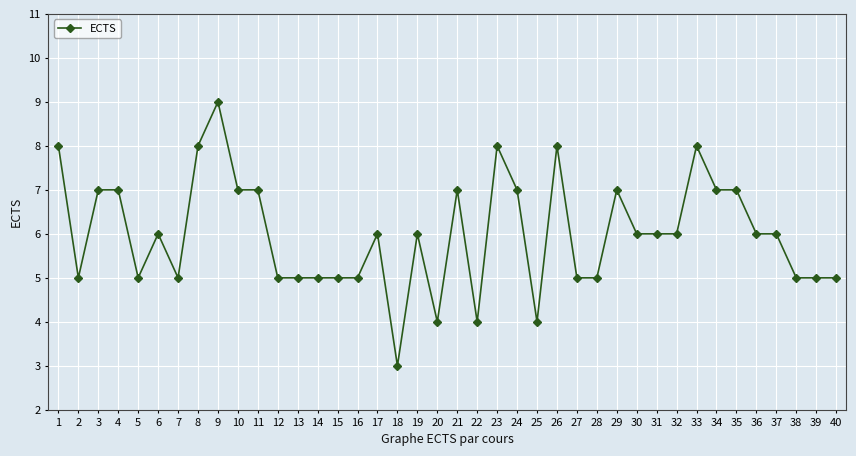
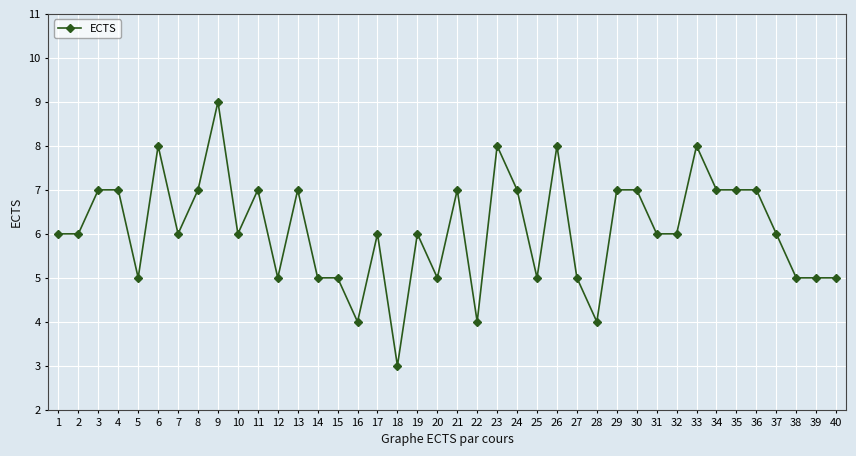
  {
-   "1": 8,
-   "2": 5,
+   "1": 6,
+   "2": 6,
    "3": 7,
    "4": 7,
    "5": 5,
-   "6": 6,
-   "7": 5,
-   "8": 8,
+   "6": 8,
+   "7": 6,
+   "8": 7,
    "9": 9,
-   "10": 7,
+   "10": 6,
    "11": 7,
    "12": 5,
-   "13": 5,
+   "13": 7,
    "14": 5,
    "15": 5,
-   "16": 5,
+   "16": 4,
    "17": 6,
    "18": 3,
    "19": 6,
-   "20": 4,
+   "20": 5,
    "21": 7,
    "22": 4,
    "23": 8,
    "24": 7,
-   "25": 4,
+   "25": 5,
    "26": 8,
    "27": 5,
-   "28": 5,
+   "28": 4,
    "29": 7,
-   "30": 6,
+   "30": 7,
    "31": 6,
    "32": 6,
    "33": 8,
    "34": 7,
    "35": 7,
-   "36": 6,
+   "36": 7,
    "37": 6,
    "38": 5,
    "39": 5,
    "40": 5
  }
